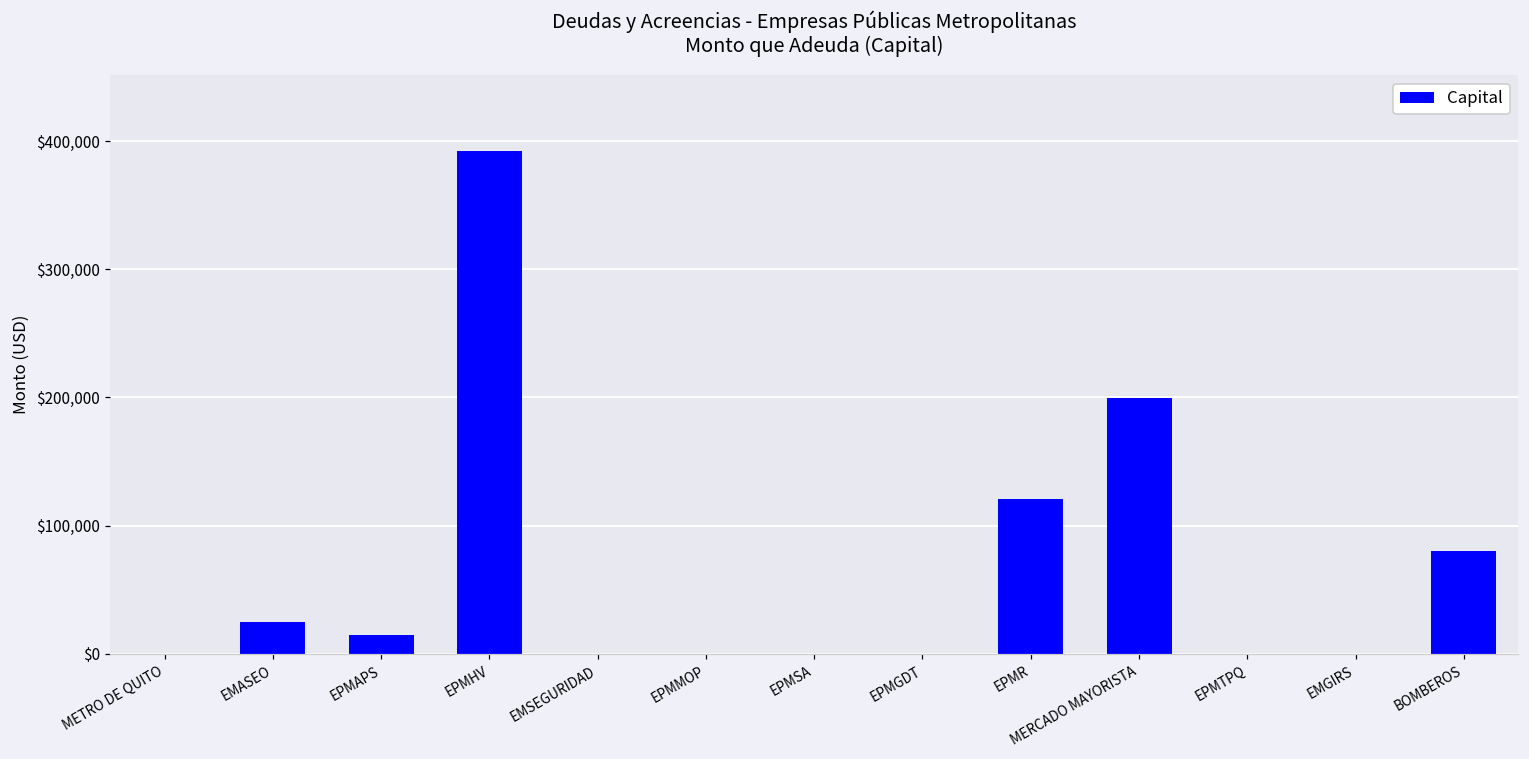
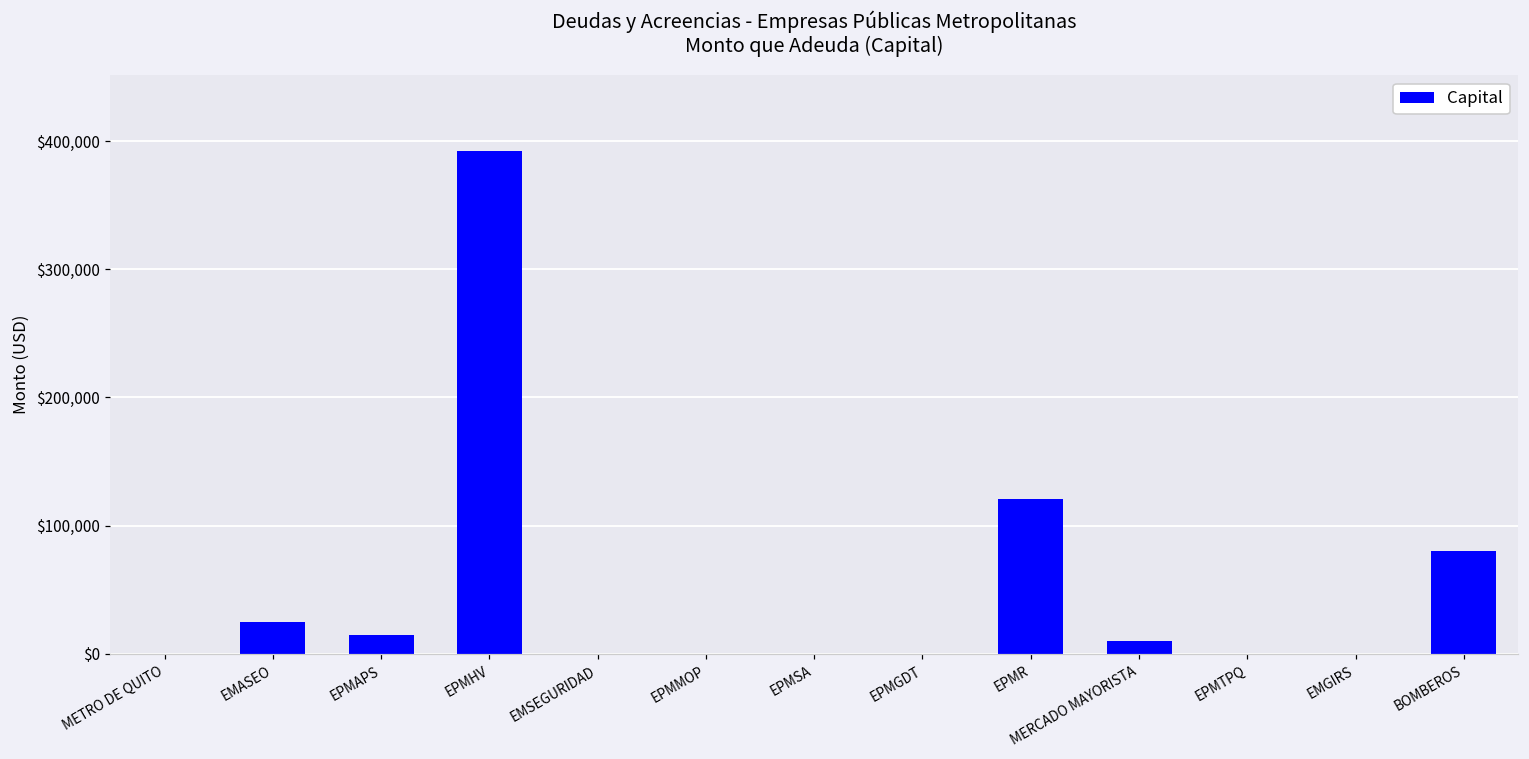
  {
    "METRO DE QUITO": "$0",
    "EMASEO": "$25,000",
    "EPMAPS": "$14,000",
    "EPMHV": "$392,000",
    "EMSEGURIDAD": "$0",
    "EPMMOP": "$0",
    "EPMSA": "$0",
    "EPMGDT": "$0",
    "EPMR": "$121,000",
-   "MERCADO MAYORISTA": "$200,000",
+   "MERCADO MAYORISTA": "$10,000",
    "EPMTPQ": "$0",
    "EMGIRS": "$0",
    "BOMBEROS": "$80,000"
  }
